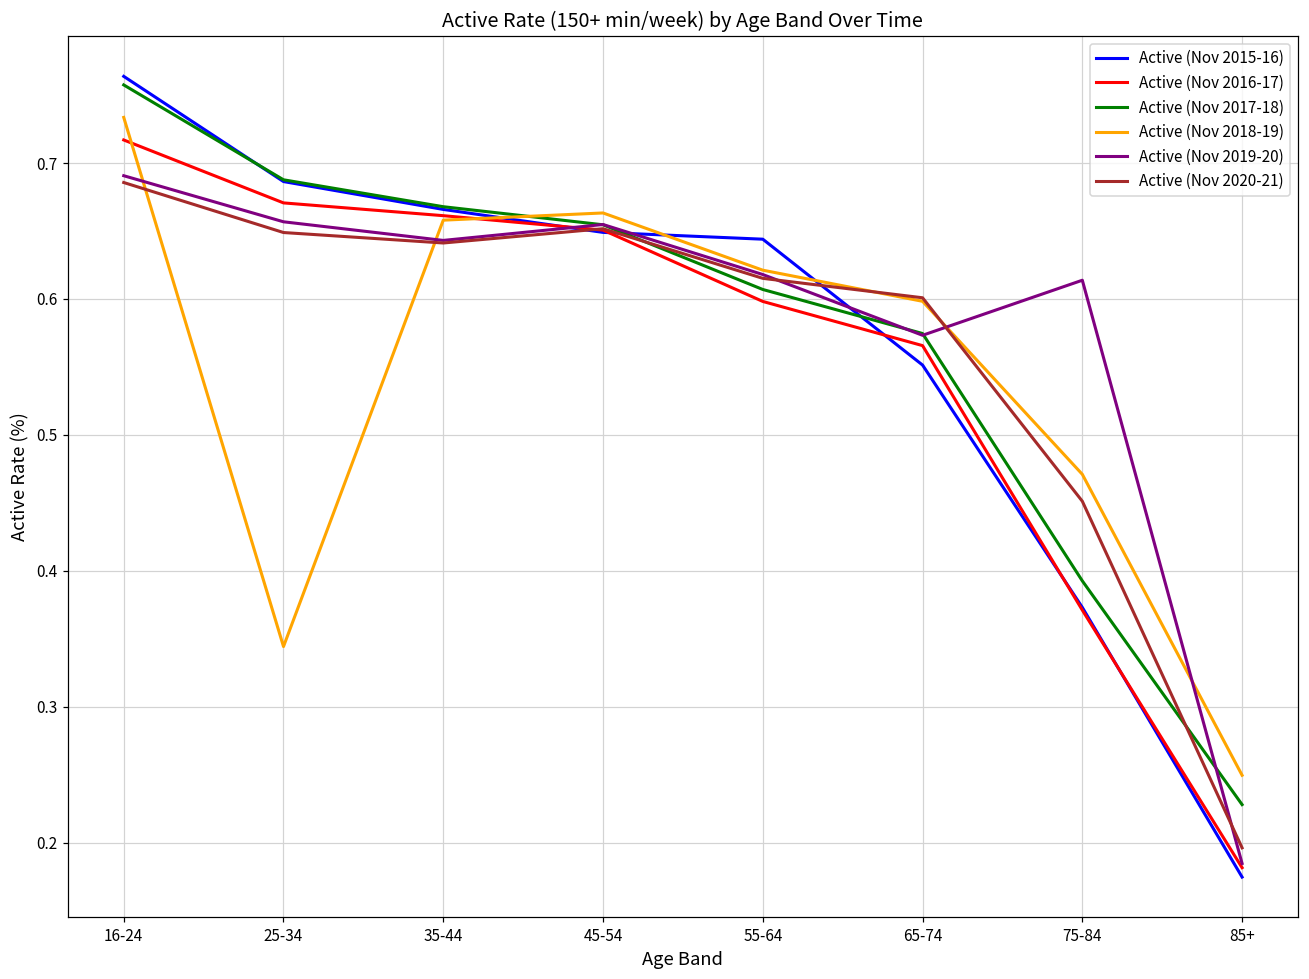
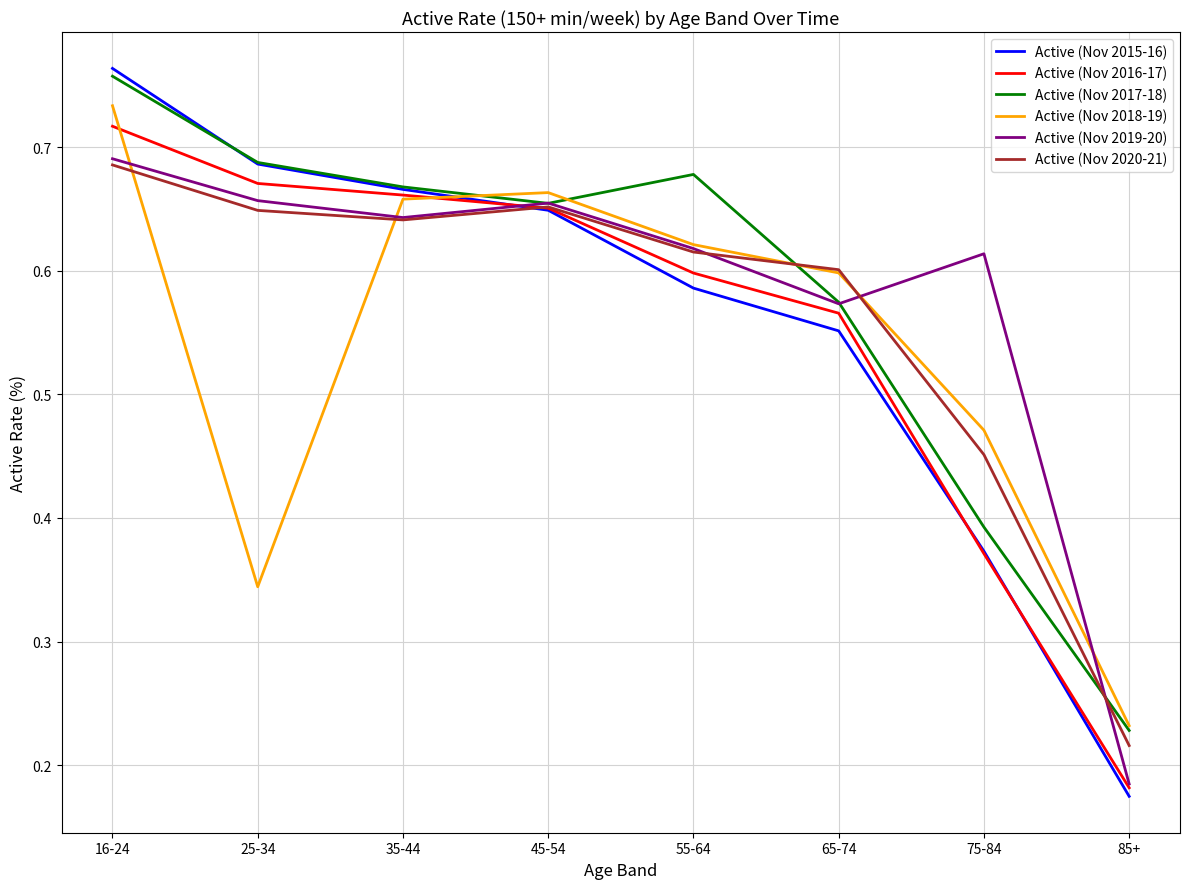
  {
    "Active (Nov 2015-16)": {
      "16-24": 0.764,
-     "55-64": 0.644,
+     "55-64": 0.586,
      "65-74": 0.551,
      "85+": 0.175
    },
    "Active (Nov 2016-17)": {
      "16-24": 0.717,
      "25-34": 0.671,
      "35-44": 0.661,
      "55-64": 0.598,
      "65-74": 0.566,
      "85+": 0.182
    },
    "Active (Nov 2017-18)": {
      "16-24": 0.758,
-     "55-64": 0.607,
+     "55-64": 0.678,
      "75-84": 0.393,
      "85+": 0.228
    },
    "Active (Nov 2018-19)": {
      "16-24": 0.734,
      "25-34": 0.344,
      "35-44": 0.658,
      "45-54": 0.663,
      "55-64": 0.621,
      "65-74": 0.598,
      "75-84": 0.471,
-     "85+": 0.250
+     "85+": 0.232
    },
    "Active (Nov 2019-20)": {
      "16-24": 0.691,
      "25-34": 0.657,
      "55-64": 0.618,
      "75-84": 0.614,
      "85+": 0.185
    },
    "Active (Nov 2020-21)": {
      "16-24": 0.686,
      "25-34": 0.649,
      "55-64": 0.615,
      "65-74": 0.601,
      "75-84": 0.451,
-     "85+": 0.196
+     "85+": 0.216
    }
  }
